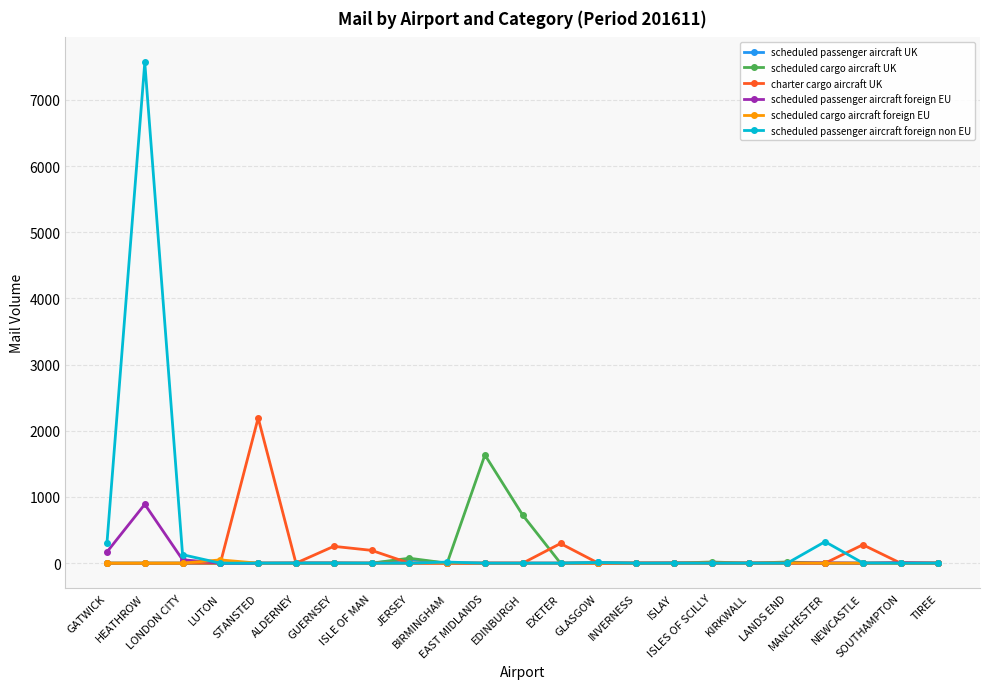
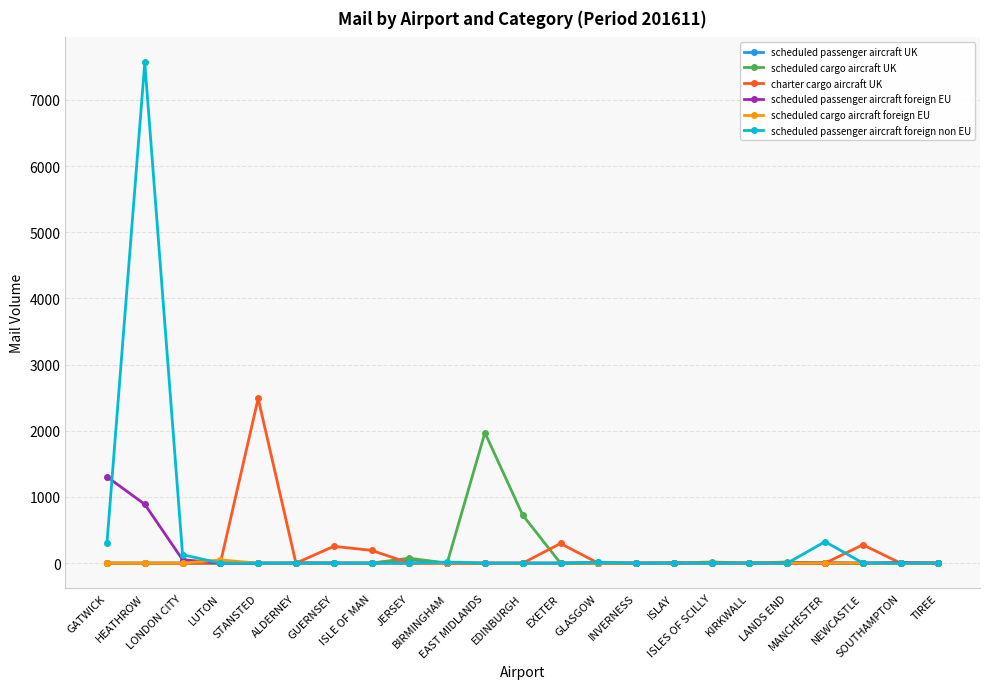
  {
    "scheduled cargo aircraft UK": {
-     "EAST MIDLANDS": 1600,
+     "EAST MIDLANDS": 2000,
      "EDINBURGH": 700
    },
    "charter cargo aircraft UK": {
-     "STANSTED": 2200,
+     "STANSTED": 2500,
      "GUERNSEY": 300,
      "ISLE OF MAN": 200,
      "EXETER": 300,
      "NEWCASTLE": 300
    },
    "scheduled passenger aircraft foreign EU": {
-     "GATWICK": 200,
+     "GATWICK": 1300,
      "HEATHROW": 900,
      "LONDON CITY": 100
    },
    "scheduled cargo aircraft foreign EU": {
      "LUTON": 0
    }
  }
